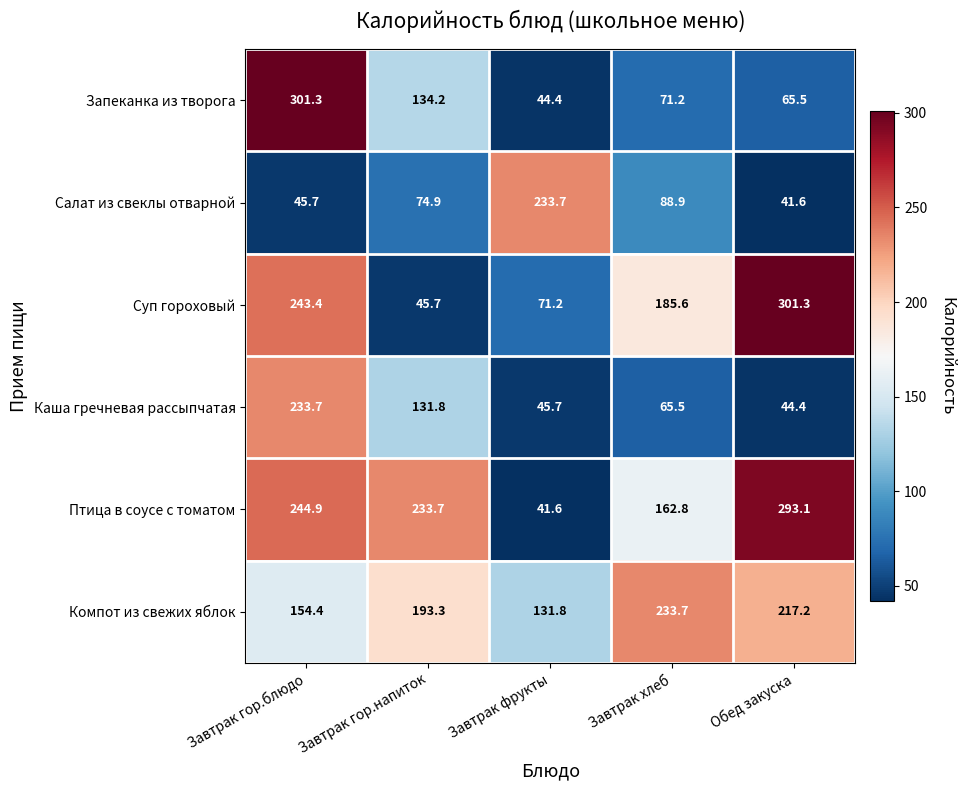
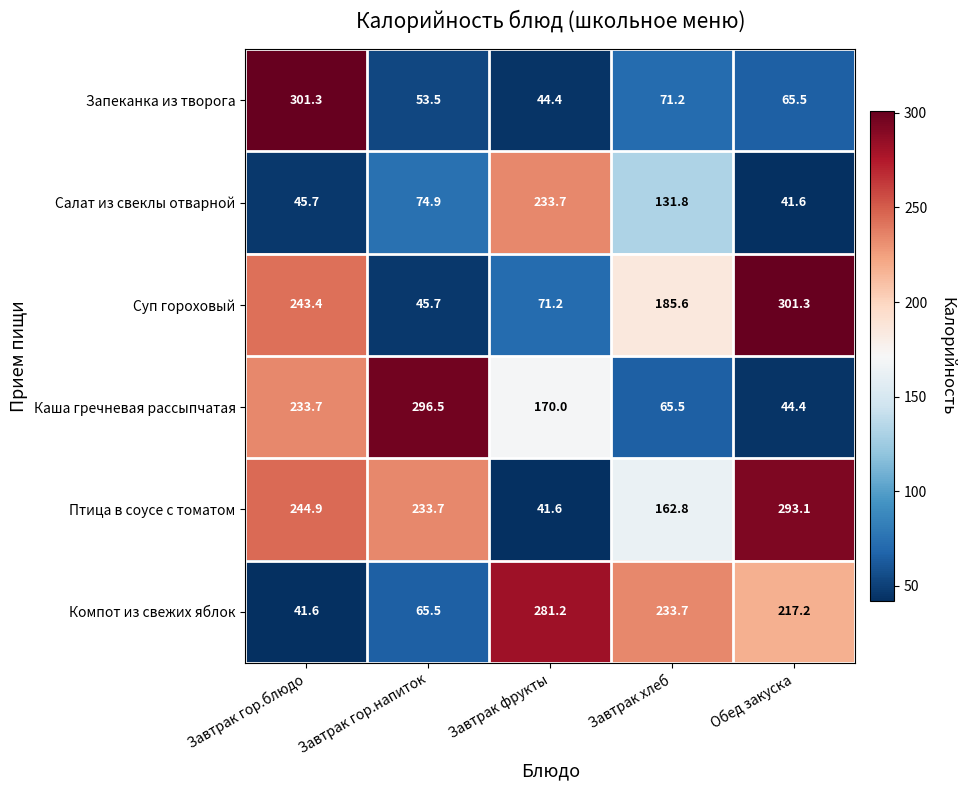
  {
    "Запеканка из творога": {
      "Завтрак гор.блюдо": 301.3,
-     "Завтрак гор.напиток": 134.2,
+     "Завтрак гор.напиток": 53.5,
      "Завтрак фрукты": 44.4,
      "Завтрак хлеб": 71.2,
      "Обед закуска": 65.5
    },
    "Салат из свеклы отварной": {
      "Завтрак гор.блюдо": 45.7,
      "Завтрак гор.напиток": 74.9,
      "Завтрак фрукты": 233.7,
-     "Завтрак хлеб": 88.9,
+     "Завтрак хлеб": 131.8,
      "Обед закуска": 41.6
    },
    "Суп гороховый": {
      "Завтрак гор.блюдо": 243.4,
      "Завтрак гор.напиток": 45.7,
      "Завтрак фрукты": 71.2,
      "Завтрак хлеб": 185.6,
      "Обед закуска": 301.3
    },
    "Каша гречневая рассыпчатая": {
      "Завтрак гор.блюдо": 233.7,
-     "Завтрак гор.напиток": 131.8,
-     "Завтрак фрукты": 45.7,
+     "Завтрак гор.напиток": 296.5,
+     "Завтрак фрукты": 170.0,
      "Завтрак хлеб": 65.5,
      "Обед закуска": 44.4
    },
    "Птица в соусе с томатом": {
      "Завтрак гор.блюдо": 244.9,
      "Завтрак гор.напиток": 233.7,
      "Завтрак фрукты": 41.6,
      "Завтрак хлеб": 162.8,
      "Обед закуска": 293.1
    },
    "Компот из свежих яблок": {
-     "Завтрак гор.блюдо": 154.4,
-     "Завтрак гор.напиток": 193.3,
-     "Завтрак фрукты": 131.8,
+     "Завтрак гор.блюдо": 41.6,
+     "Завтрак гор.напиток": 65.5,
+     "Завтрак фрукты": 281.2,
      "Завтрак хлеб": 233.7,
      "Обед закуска": 217.2
    }
  }
